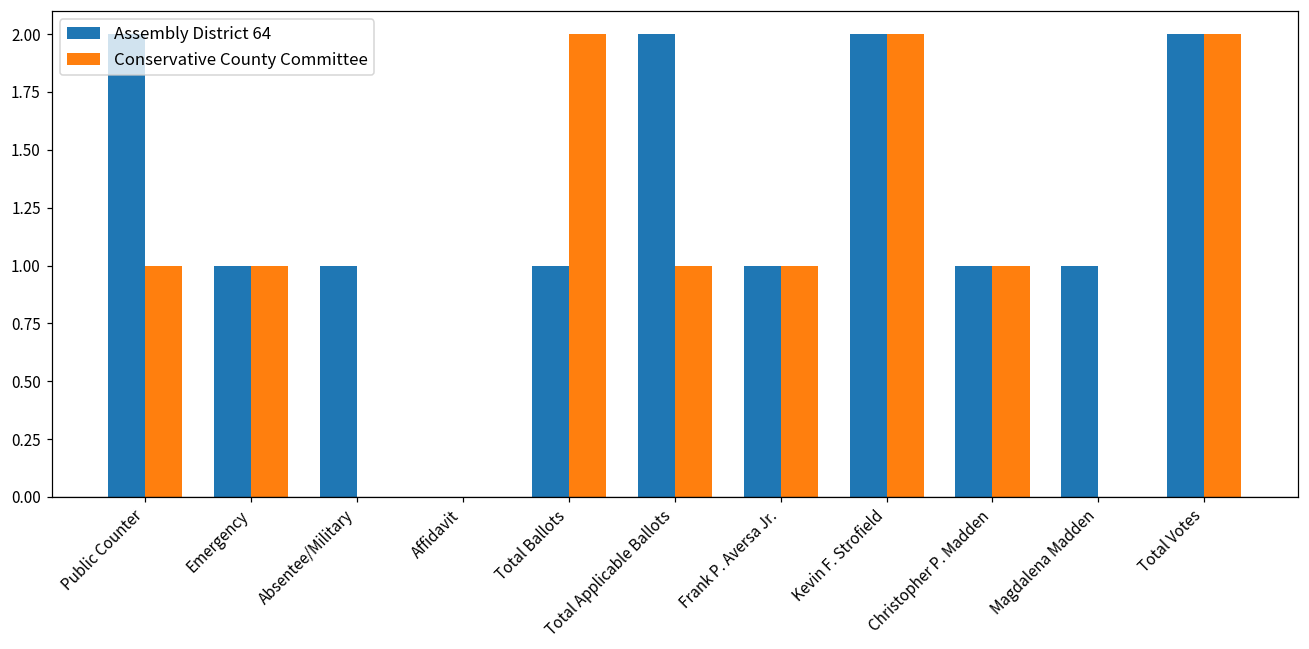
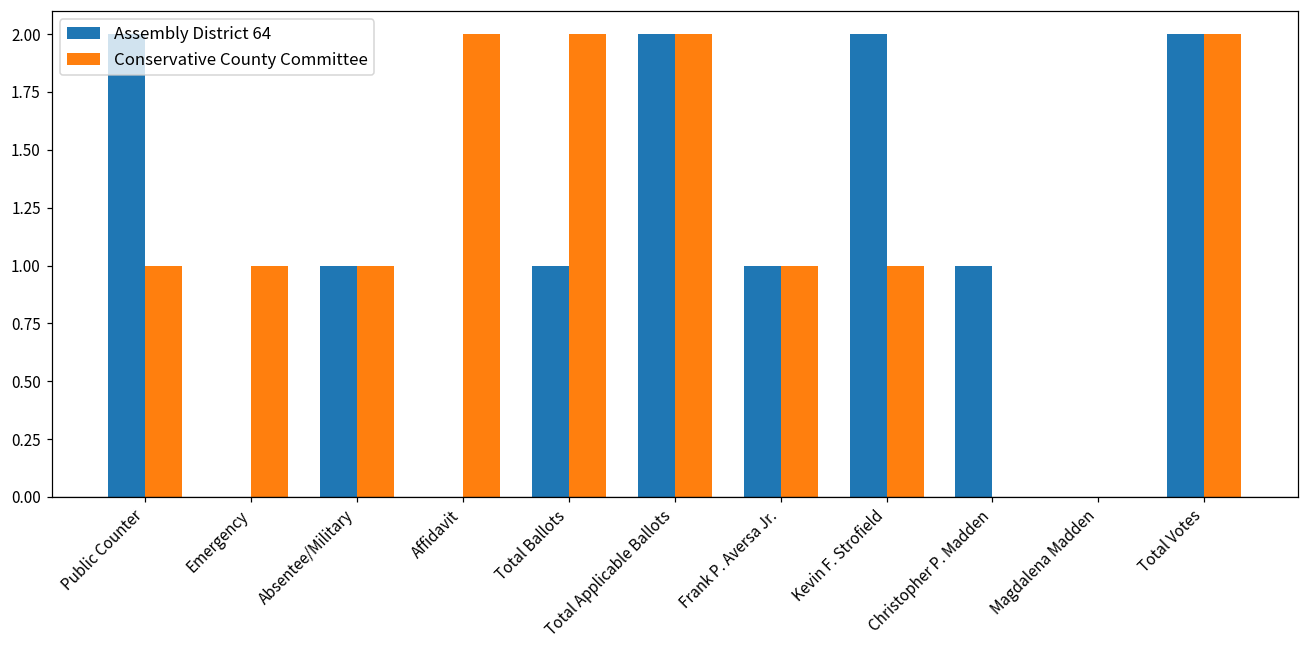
  {
    "Assembly District 64": {
-     "Emergency": 1,
+     "Emergency": 0,
      "Absentee/Military": 1,
      "Affidavit": 0,
      "Total Ballots": 1,
      "Total Applicable Ballots": 2,
      "Frank P. Aversa Jr.": 1,
      "Kevin F. Strofield": 2,
      "Christopher P. Madden": 1,
-     "Magdalena Madden": 1,
+     "Magdalena Madden": 0,
      "Total Votes": 2
    },
    "Conservative County Committee": {
      "Public Counter": 1,
      "Emergency": 1,
-     "Absentee/Military": 0,
-     "Affidavit": 0,
+     "Absentee/Military": 1,
+     "Affidavit": 2,
      "Total Ballots": 2,
-     "Total Applicable Ballots": 1,
+     "Total Applicable Ballots": 2,
      "Frank P. Aversa Jr.": 1,
-     "Kevin F. Strofield": 2,
-     "Christopher P. Madden": 1,
+     "Kevin F. Strofield": 1,
+     "Christopher P. Madden": 0,
      "Magdalena Madden": 0,
      "Total Votes": 2
    }
  }
